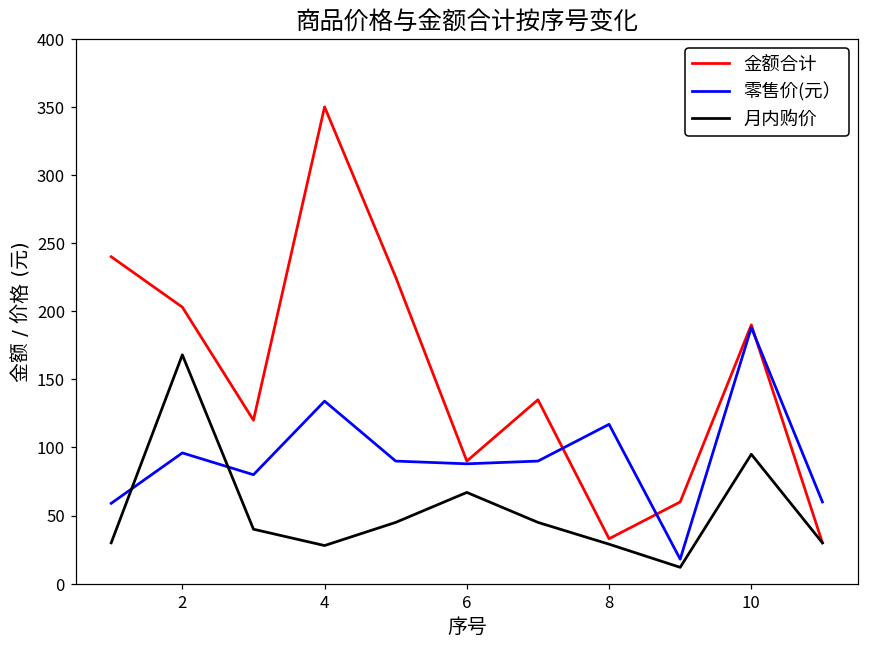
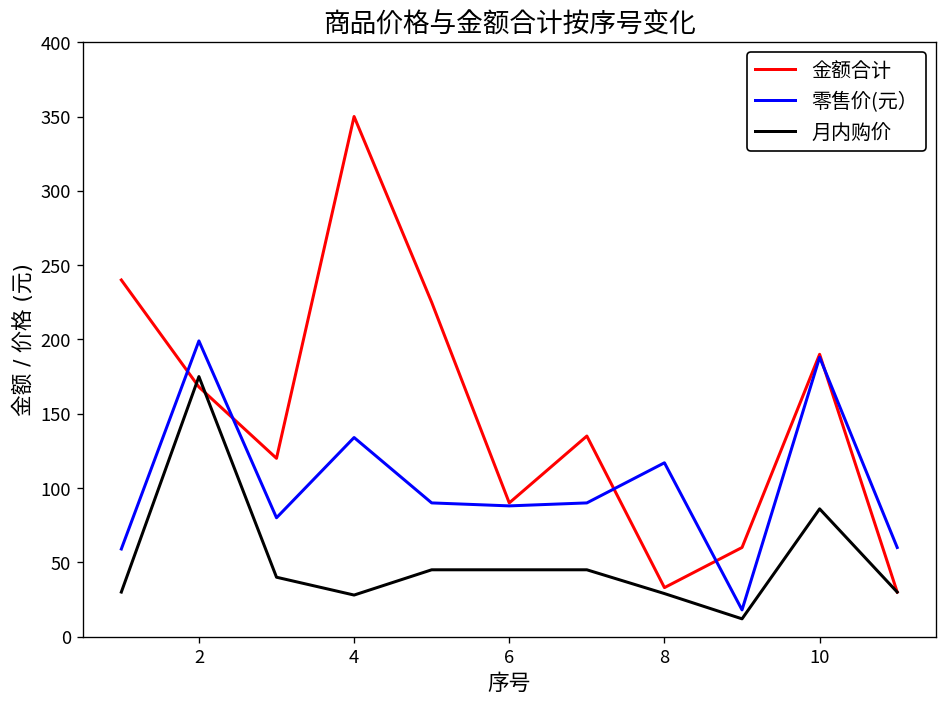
  {
    "金额合计": {
-     "2": 203,
+     "2": 168,
      "4": 350,
      "8": 33
    },
    "零售价(元）": {
-     "2": 96,
+     "2": 199,
      "4": 134,
      "8": 117
    },
    "月内购价": {
-     "2": 168,
+     "2": 175,
      "4": 28,
-     "6": 67,
+     "6": 45,
      "8": 29,
-     "10": 95
+     "10": 86
    }
  }
